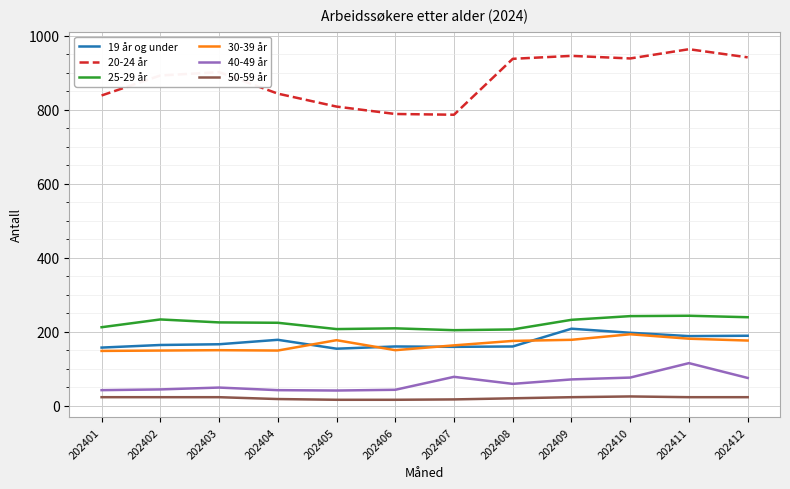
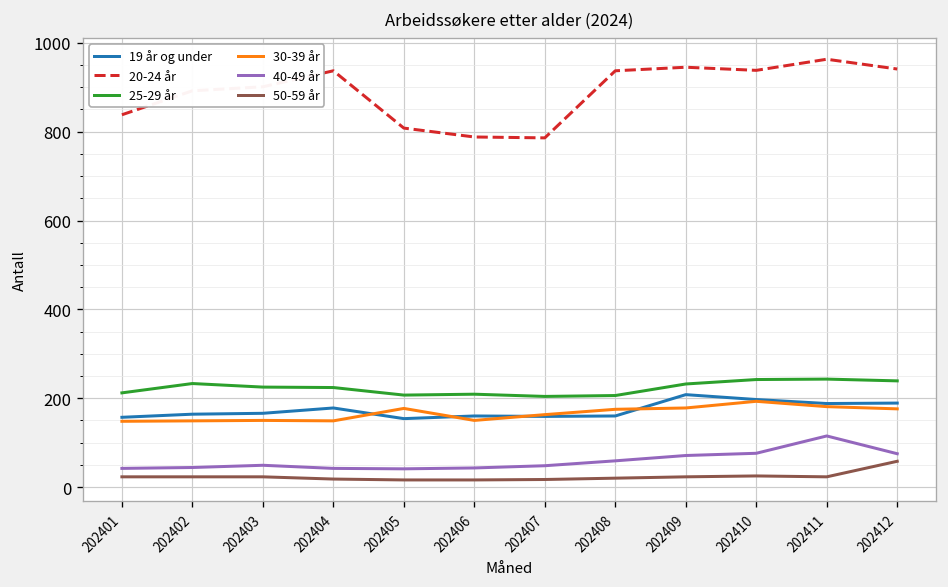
  {
    "19 år og under": {
      "202401": 160,
      "202402": 160,
      "202403": 170,
      "202404": 180,
      "202405": 150,
      "202406": 160,
      "202408": 160,
      "202409": 210,
      "202411": 190,
      "202412": 190
    },
    "20-24 år": {
      "202401": 840,
-     "202404": 840,
+     "202404": 940,
      "202405": 810,
      "202406": 790,
      "202407": 790,
      "202408": 940,
      "202409": 950,
      "202410": 940,
      "202411": 960,
      "202412": 940
    },
    "25-29 år": {
      "202401": 210,
      "202402": 230,
      "202403": 230,
      "202404": 220,
      "202405": 210,
      "202406": 210,
      "202407": 200,
      "202408": 210,
      "202409": 230,
      "202410": 240,
      "202411": 240,
      "202412": 240
    },
    "30-39 år": {
      "202401": 150,
      "202402": 150,
      "202403": 150,
      "202404": 150,
      "202405": 180,
      "202406": 150,
      "202408": 180,
      "202409": 180,
      "202411": 180,
      "202412": 180
    },
    "40-49 år": {
      "202401": 40,
      "202402": 40,
      "202403": 50,
      "202404": 40,
      "202405": 40,
      "202406": 40,
-     "202407": 80,
+     "202407": 50,
      "202408": 60,
      "202409": 70,
      "202410": 80,
      "202411": 120,
      "202412": 80
    },
    "50-59 år": {
      "202401": 20,
      "202402": 20,
      "202403": 20,
      "202404": 20,
      "202405": 20,
      "202406": 20,
      "202407": 20,
      "202408": 20,
      "202409": 20,
      "202410": 30,
      "202411": 20,
-     "202412": 20
+     "202412": 60
    }
  }
